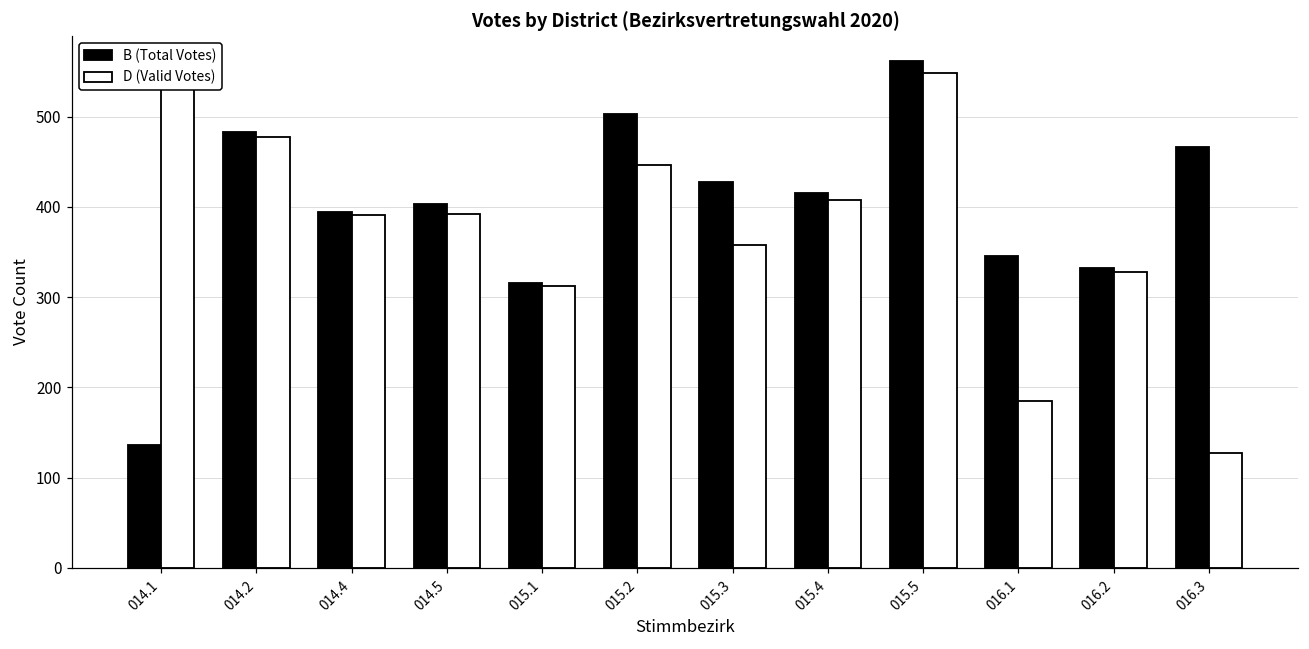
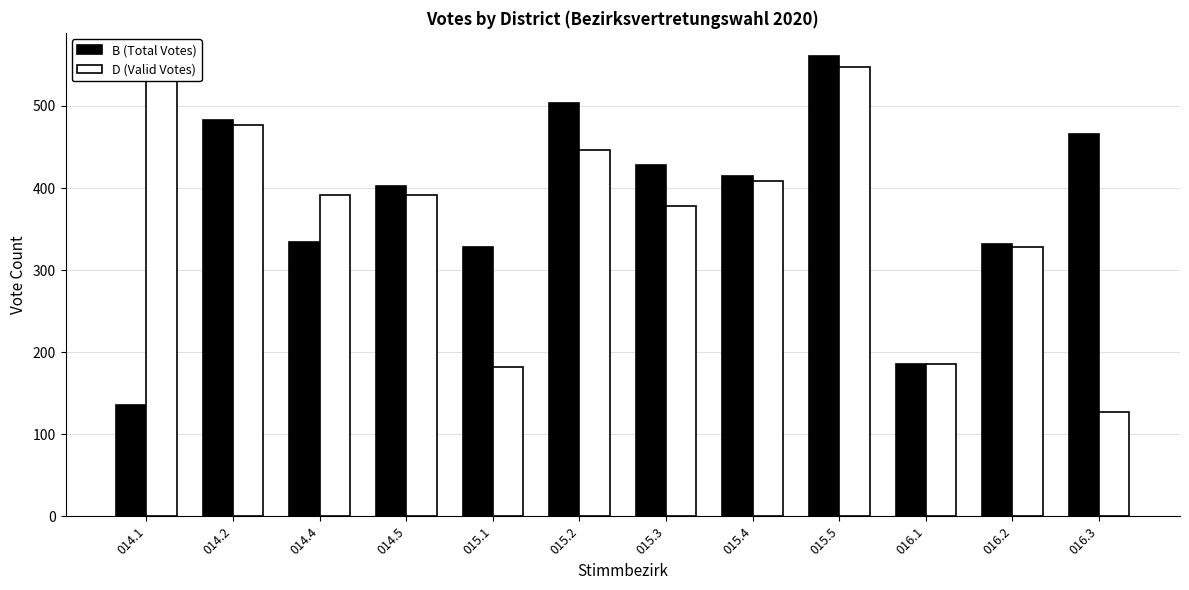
  {
    "B (Total Votes)": {
      "014.1": 140,
      "014.2": 480,
-     "014.4": 390,
+     "014.4": 330,
      "014.5": 400,
-     "015.1": 320,
+     "015.1": 330,
      "015.2": 500,
      "015.3": 430,
      "015.4": 420,
      "015.5": 560,
-     "016.1": 350,
+     "016.1": 190,
      "016.2": 330,
      "016.3": 470
    },
    "D (Valid Votes)": {
      "014.2": 480,
      "014.4": 390,
      "014.5": 390,
-     "015.1": 310,
+     "015.1": 180,
      "015.2": 450,
-     "015.3": 360,
+     "015.3": 380,
      "015.4": 410,
      "015.5": 550,
      "016.1": 190,
      "016.2": 330,
      "016.3": 130
    }
  }
